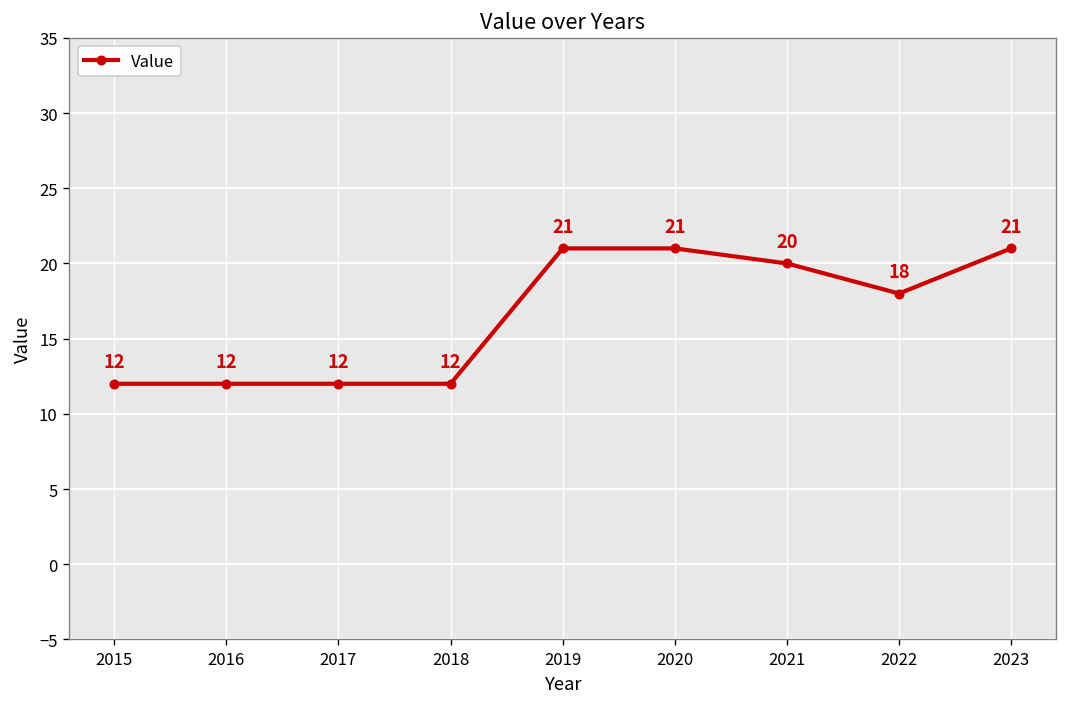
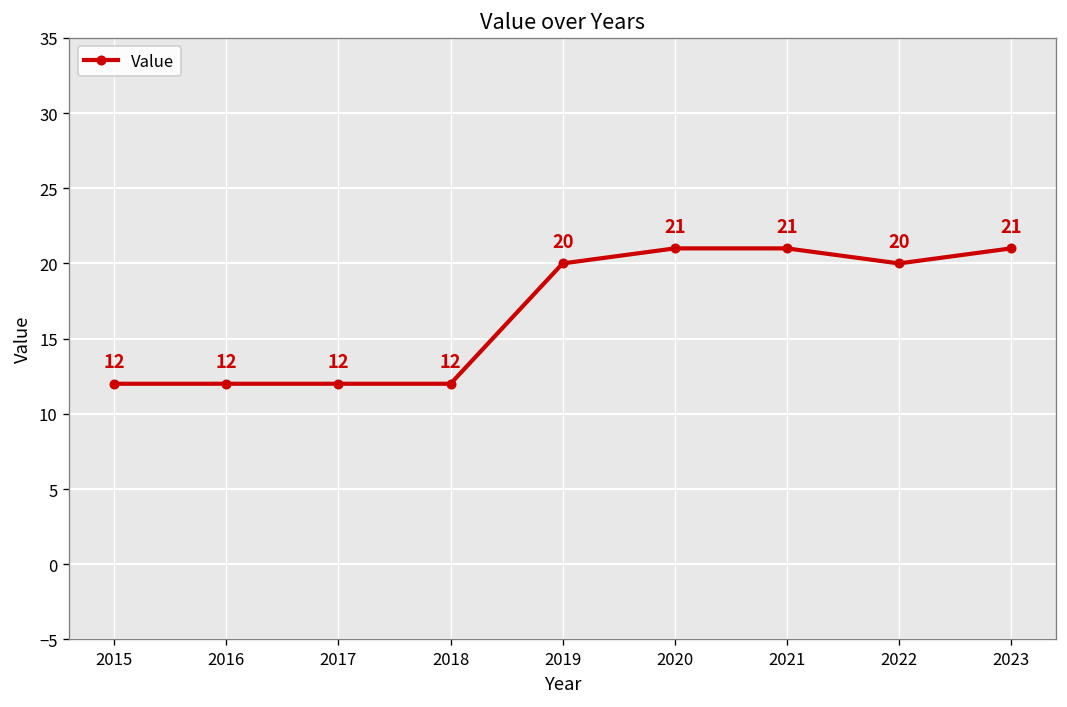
  {
    "2015": 12,
    "2016": 12,
    "2017": 12,
    "2018": 12,
-   "2019": 21,
+   "2019": 20,
    "2020": 21,
-   "2021": 20,
-   "2022": 18,
+   "2021": 21,
+   "2022": 20,
    "2023": 21
  }
